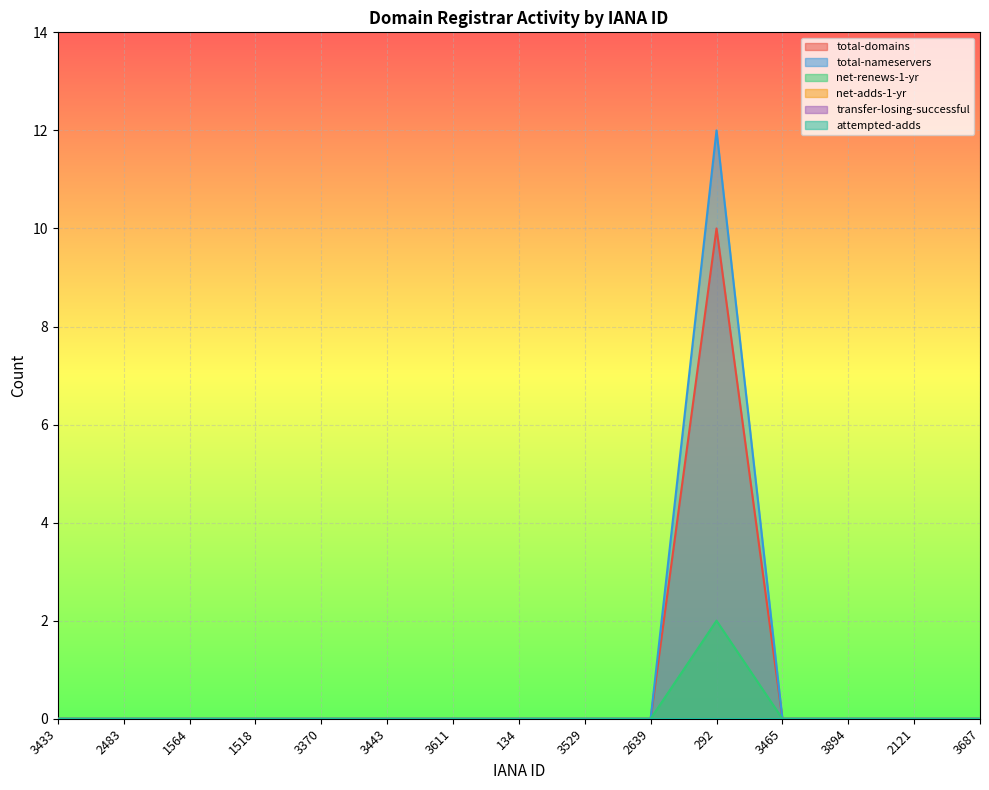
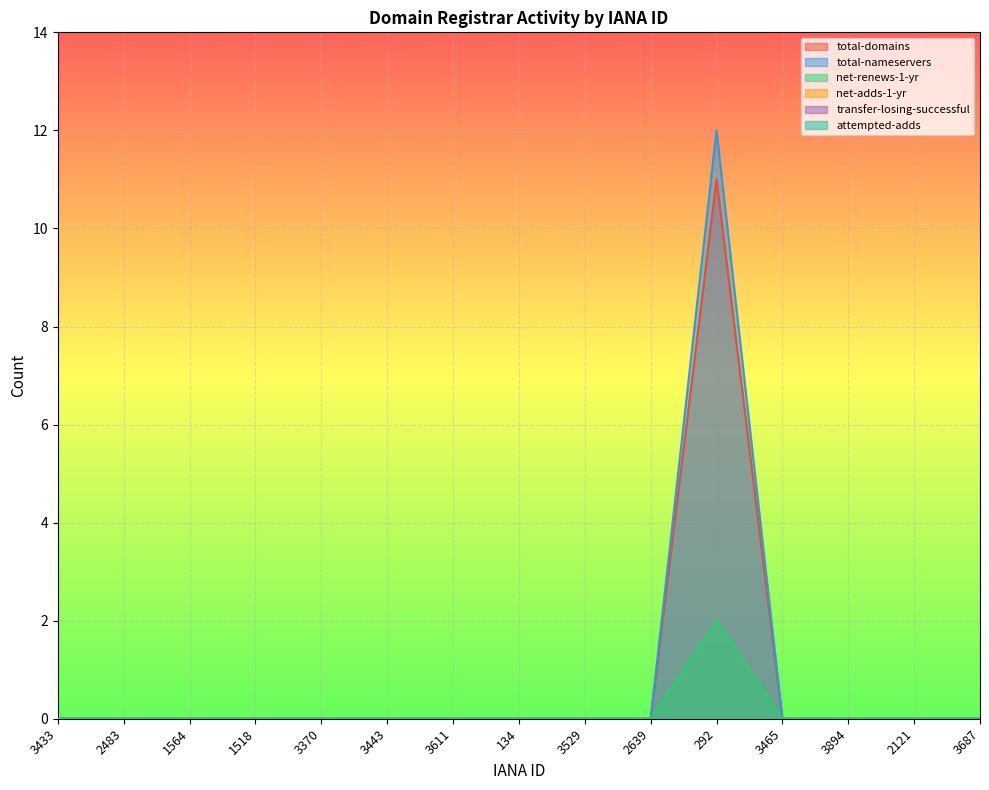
  {
    "total-domains": {
-     "292": 10
+     "292": 11
    }
  }
